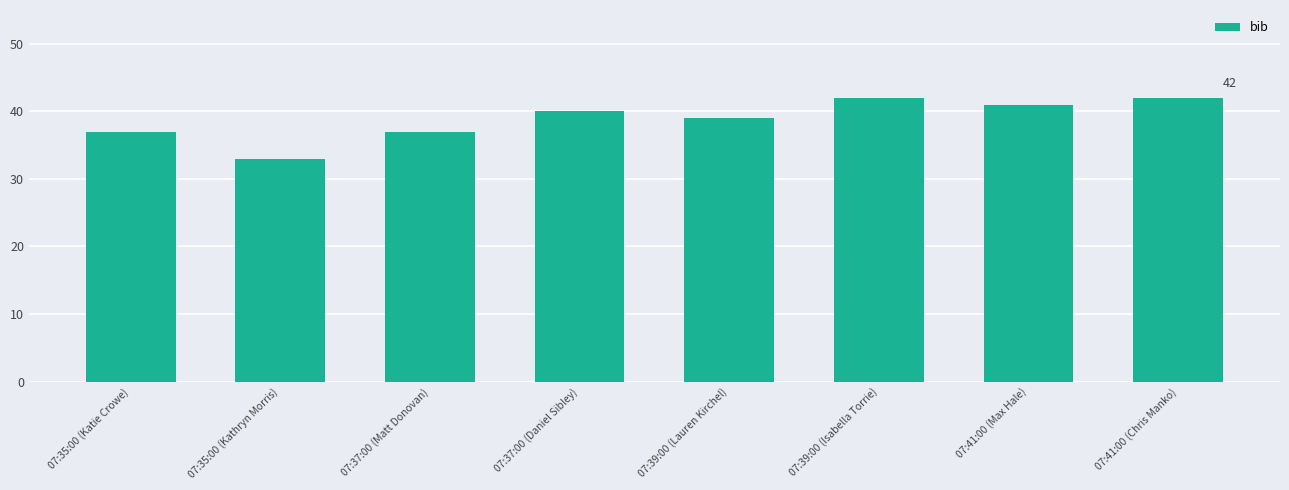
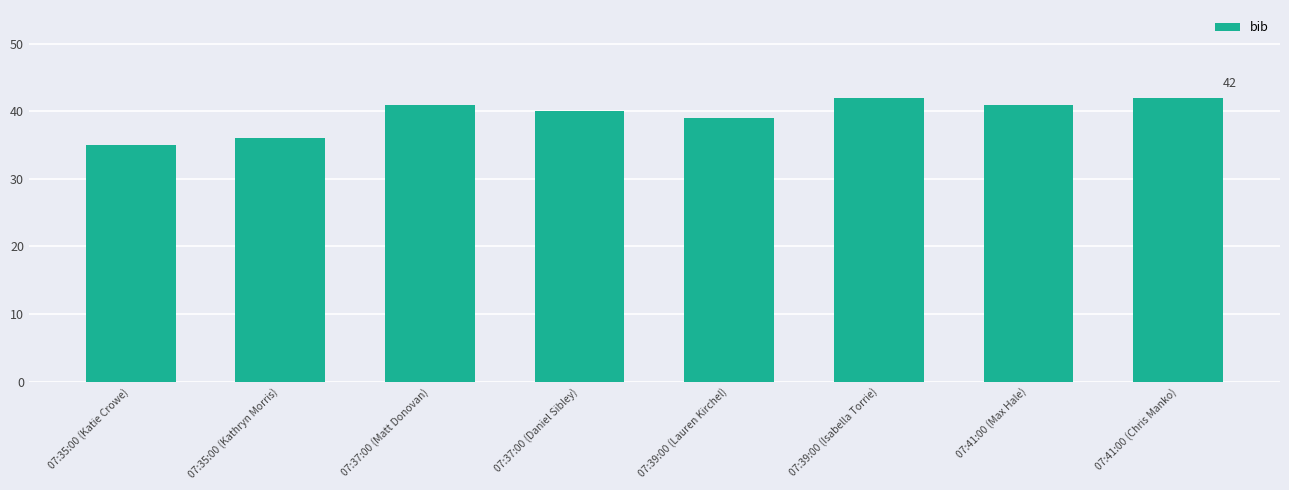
  {
-   "07:35:00 (Katie Crowe)": 37,
-   "07:35:00 (Kathryn Morris)": 33,
-   "07:37:00 (Matt Donovan)": 37,
+   "07:35:00 (Katie Crowe)": 35,
+   "07:35:00 (Kathryn Morris)": 36,
+   "07:37:00 (Matt Donovan)": 41,
    "07:37:00 (Daniel Sibley)": 40,
    "07:39:00 (Lauren Kirchel)": 39,
    "07:39:00 (Isabella Torrie)": 42,
    "07:41:00 (Max Hale)": 41,
    "07:41:00 (Chris Manko)": 42
  }
